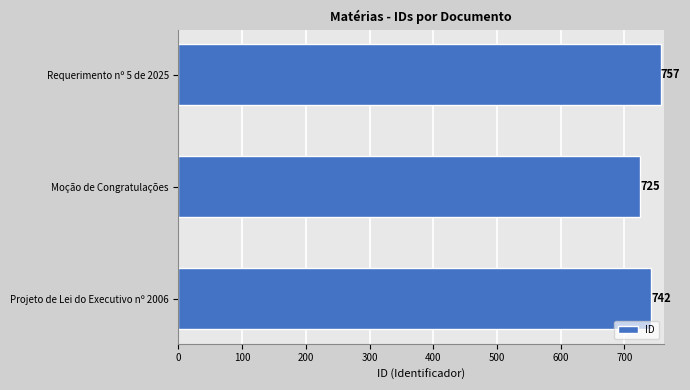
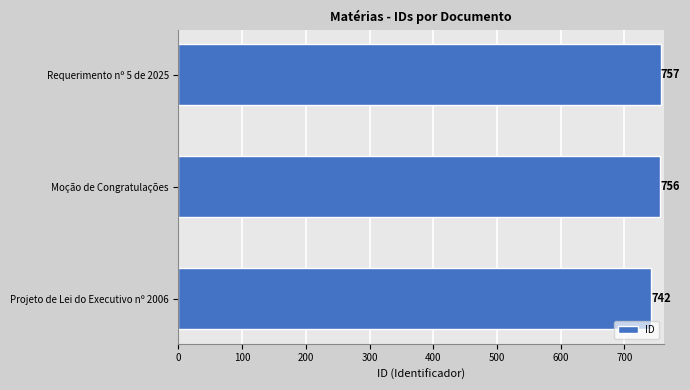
  {
    "Requerimento nº 5 de 2025": 757,
-   "Moção de Congratulações": 725,
+   "Moção de Congratulações": 756,
    "Projeto de Lei do Executivo nº 2006": 742
  }
